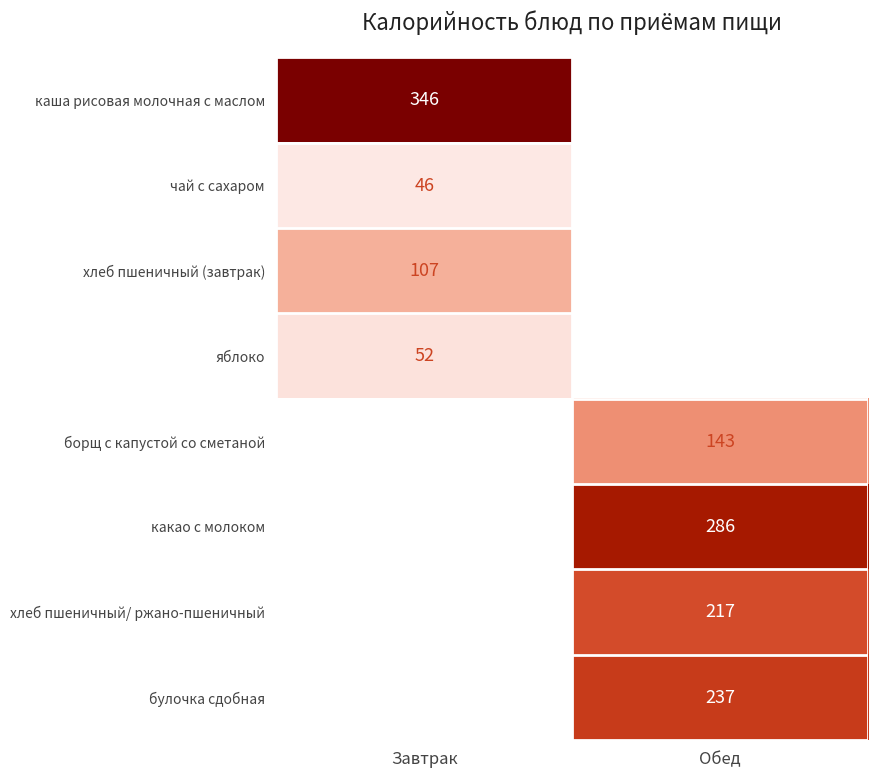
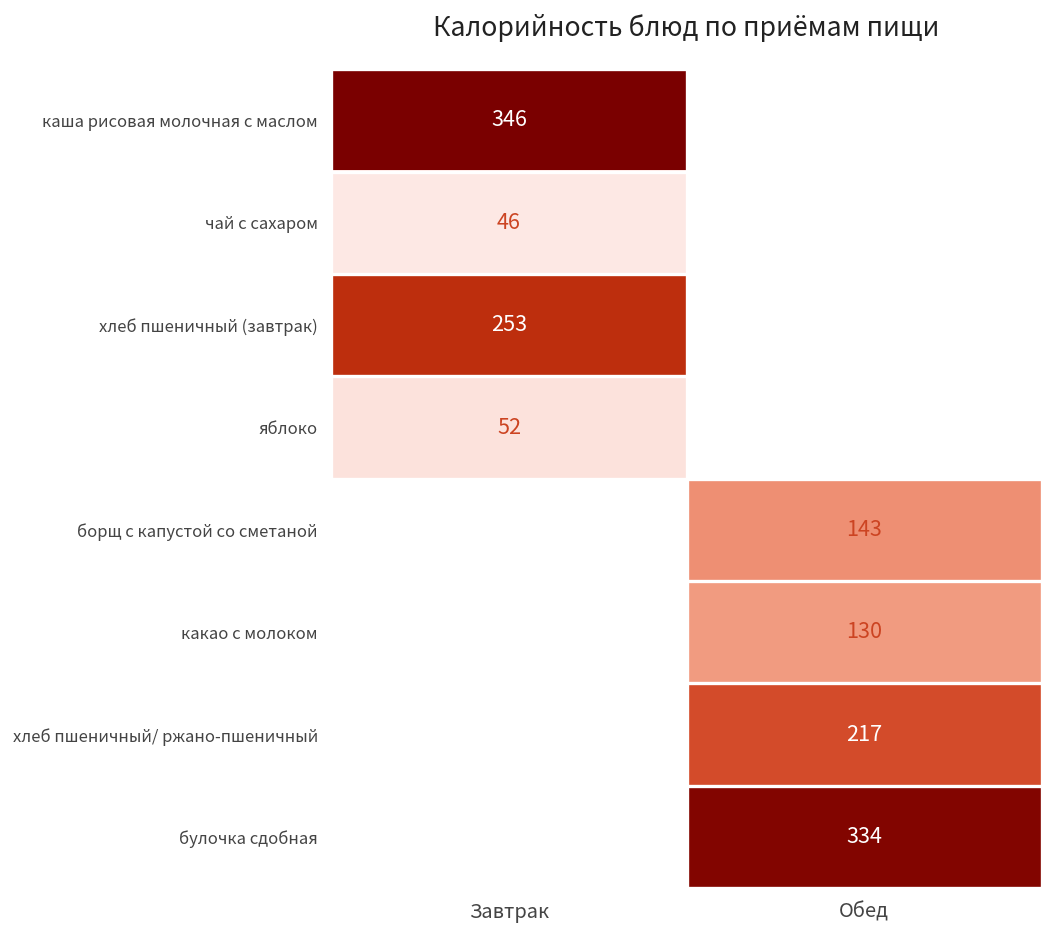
  {
    "каша рисовая молочная с маслом": {
      "Завтрак": 346
    },
    "чай с сахаром": {
      "Завтрак": 46
    },
    "хлеб пшеничный (завтрак)": {
-     "Завтрак": 107
+     "Завтрак": 253
    },
    "яблоко": {
      "Завтрак": 52
    },
    "борщ с капустой со сметаной": {
      "Обед": 143
    },
    "какао с молоком": {
-     "Обед": 286
+     "Обед": 130
    },
    "хлеб пшеничный/ ржано-пшеничный": {
      "Обед": 217
    },
    "булочка сдобная": {
-     "Обед": 237
+     "Обед": 334
    }
  }
